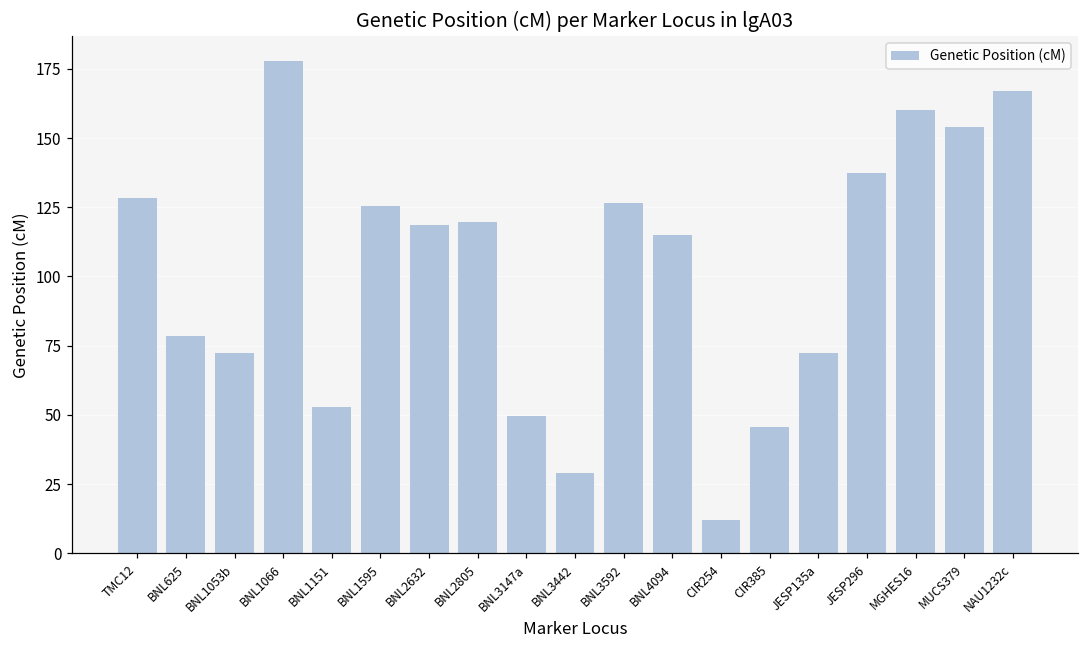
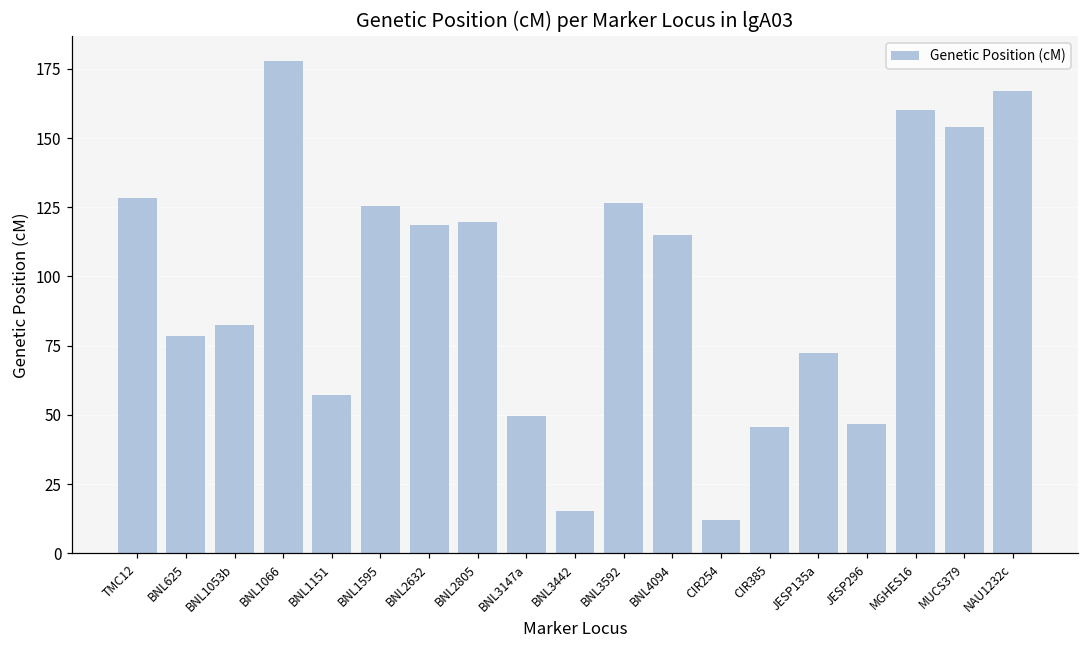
  {
    "TMC12": 128,
    "BNL625": 78,
-   "BNL1053b": 72,
+   "BNL1053b": 82,
    "BNL1066": 178,
-   "BNL1151": 53,
+   "BNL1151": 57,
    "BNL1595": 125,
    "BNL2632": 119,
    "BNL2805": 120,
    "BNL3147a": 50,
-   "BNL3442": 29,
+   "BNL3442": 15,
    "BNL3592": 127,
    "BNL4094": 115,
    "CIR254": 12,
    "CIR385": 46,
    "JESP135a": 73,
-   "JESP296": 137,
+   "JESP296": 47,
    "MGHES16": 160,
    "MUCS379": 154,
    "NAU1232c": 167
  }
